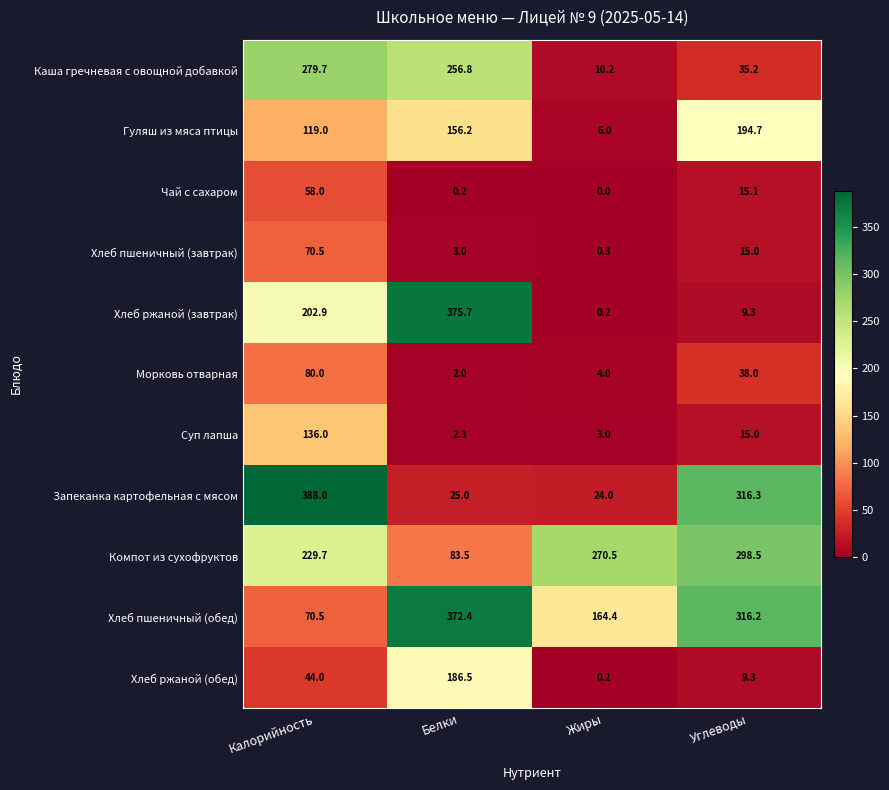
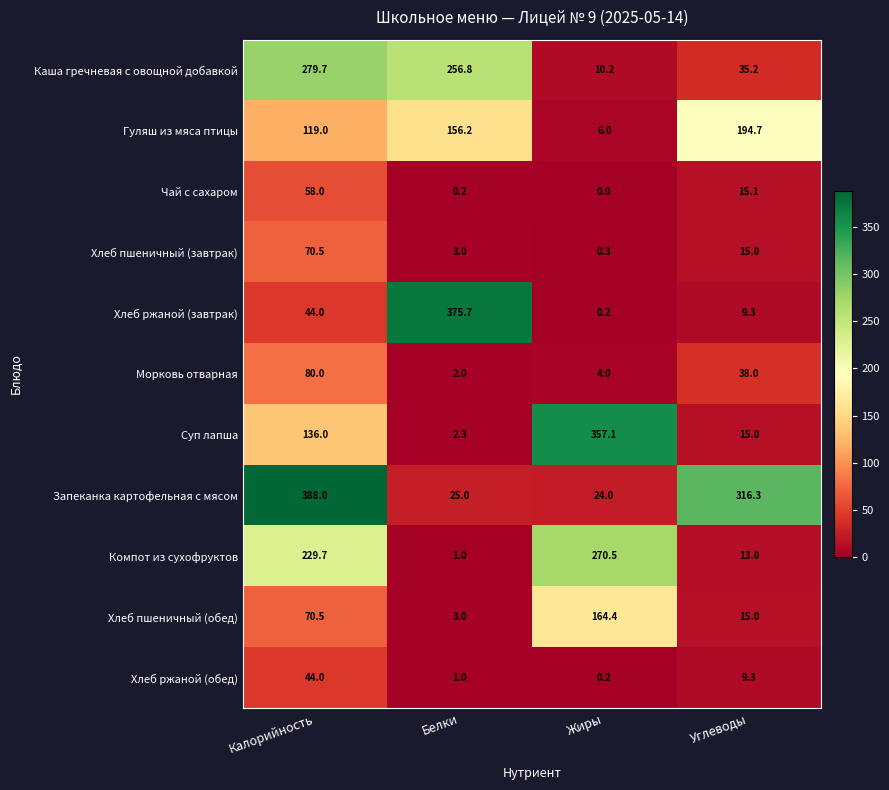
  {
    "Каша гречневая с овощной добавкой": {
      "Калорийность": 279.7,
      "Белки": 256.8,
      "Жиры": 10.2,
      "Углеводы": 35.2
    },
    "Гуляш из мяса птицы": {
      "Калорийность": 119.0,
      "Белки": 156.2,
      "Жиры": 6.0,
      "Углеводы": 194.7
    },
    "Чай с сахаром": {
      "Калорийность": 58.0,
      "Белки": 0.2,
      "Жиры": 0.0,
      "Углеводы": 15.1
    },
    "Хлеб пшеничный (завтрак)": {
      "Калорийность": 70.5,
      "Белки": 3.0,
      "Жиры": 0.3,
      "Углеводы": 15.0
    },
    "Хлеб ржаной (завтрак)": {
-     "Калорийность": 202.9,
+     "Калорийность": 44.0,
      "Белки": 375.7,
      "Жиры": 0.2,
      "Углеводы": 9.3
    },
    "Морковь отварная": {
      "Калорийность": 80.0,
      "Белки": 2.0,
      "Жиры": 4.0,
      "Углеводы": 38.0
    },
    "Суп лапша": {
      "Калорийность": 136.0,
      "Белки": 2.3,
-     "Жиры": 3.0,
+     "Жиры": 357.1,
      "Углеводы": 15.0
    },
    "Запеканка картофельная с мясом": {
      "Калорийность": 388.0,
      "Белки": 25.0,
      "Жиры": 24.0,
      "Углеводы": 316.3
    },
    "Компот из сухофруктов": {
      "Калорийность": 229.7,
-     "Белки": 83.5,
+     "Белки": 1.0,
      "Жиры": 270.5,
-     "Углеводы": 298.5
+     "Углеводы": 13.0
    },
    "Хлеб пшеничный (обед)": {
      "Калорийность": 70.5,
-     "Белки": 372.4,
+     "Белки": 3.0,
      "Жиры": 164.4,
-     "Углеводы": 316.2
+     "Углеводы": 15.0
    },
    "Хлеб ржаной (обед)": {
      "Калорийность": 44.0,
-     "Белки": 186.5,
+     "Белки": 1.0,
      "Жиры": 0.2,
      "Углеводы": 9.3
    }
  }
